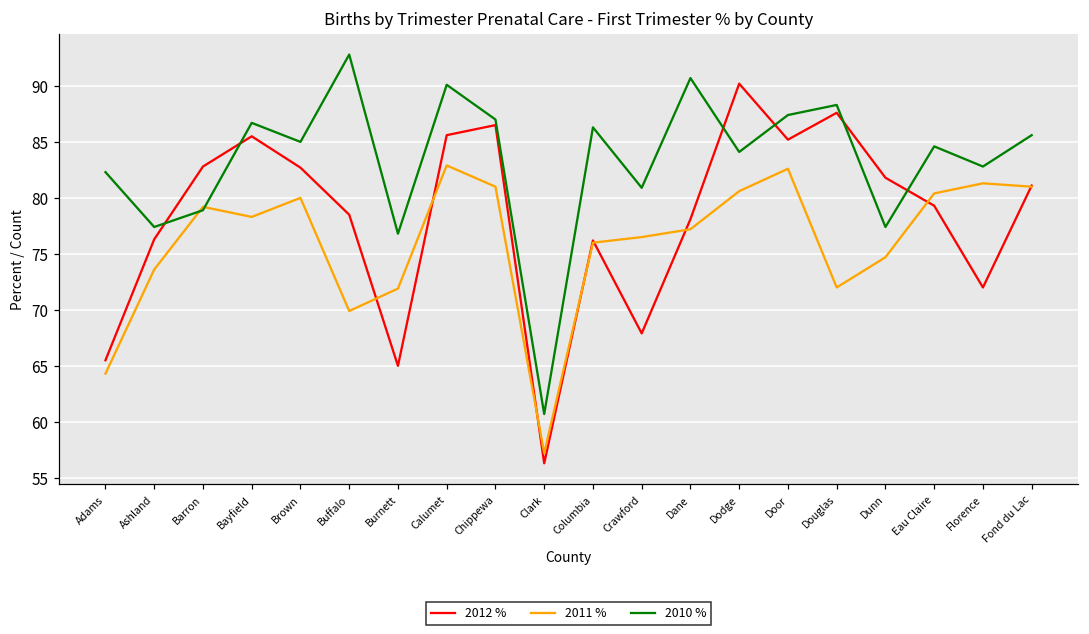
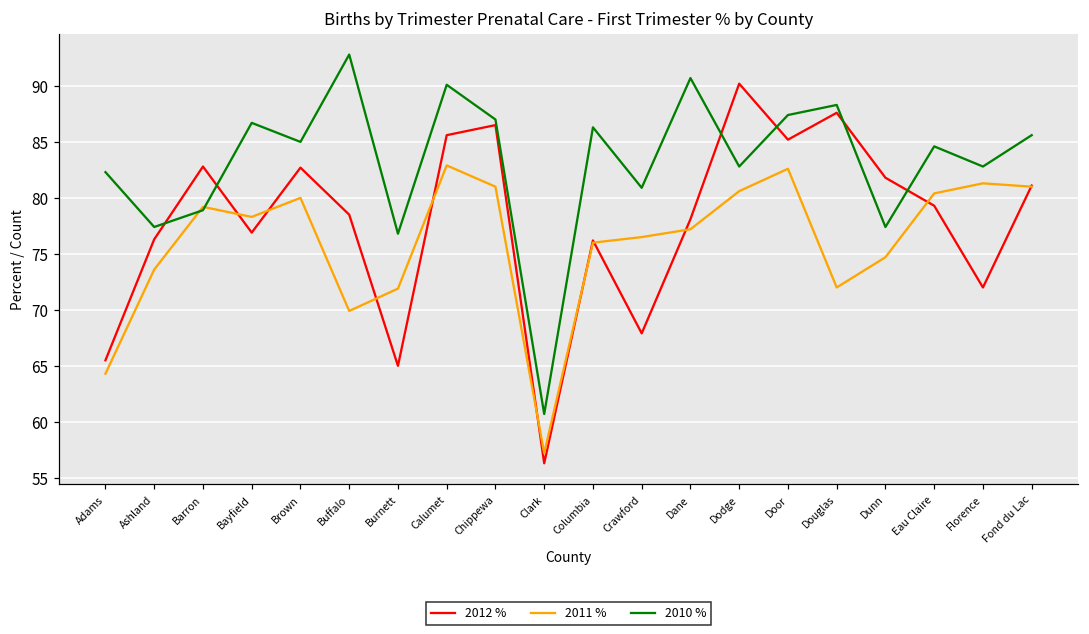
  {
    "2012 %": {
      "Adams": 65.5,
      "Ashland": 76.3,
      "Barron": 82.8,
-     "Bayfield": 85.5,
+     "Bayfield": 76.9,
      "Brown": 82.7,
      "Buffalo": 78.5,
      "Burnett": 65.0,
      "Calumet": 85.6,
      "Chippewa": 86.5,
      "Clark": 56.3,
      "Crawford": 67.9,
      "Dane": 78.1,
      "Dodge": 90.2,
      "Door": 85.2,
      "Douglas": 87.6,
      "Dunn": 81.8,
      "Eau Claire": 79.3,
      "Florence": 72.0
    },
    "2011 %": {
      "Adams": 64.3,
      "Ashland": 73.6,
      "Barron": 79.2,
      "Bayfield": 78.3,
      "Brown": 80.0,
      "Buffalo": 69.9,
      "Burnett": 71.9,
      "Calumet": 82.9,
      "Chippewa": 81.0,
      "Clark": 57.2,
      "Crawford": 76.5,
      "Dane": 77.2,
      "Dodge": 80.6,
      "Door": 82.6,
      "Douglas": 72.0,
      "Dunn": 74.7,
      "Eau Claire": 80.4,
      "Florence": 81.3
    },
    "2010 %": {
      "Adams": 82.3,
      "Ashland": 77.4,
      "Barron": 78.9,
      "Bayfield": 86.7,
      "Brown": 85.0,
      "Buffalo": 92.8,
      "Burnett": 76.8,
      "Calumet": 90.1,
      "Chippewa": 87.0,
      "Clark": 60.7,
      "Columbia": 86.3,
      "Crawford": 80.9,
      "Dane": 90.7,
-     "Dodge": 84.1,
+     "Dodge": 82.8,
      "Door": 87.4,
      "Douglas": 88.3,
      "Dunn": 77.4,
      "Eau Claire": 84.6,
      "Florence": 82.8,
      "Fond du Lac": 85.6
    }
  }
